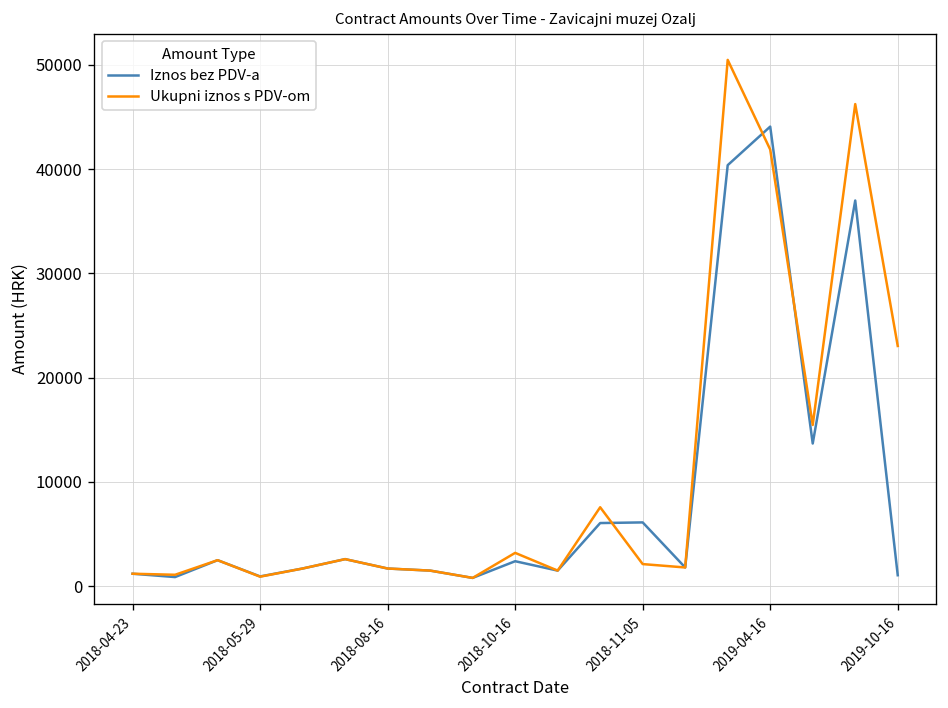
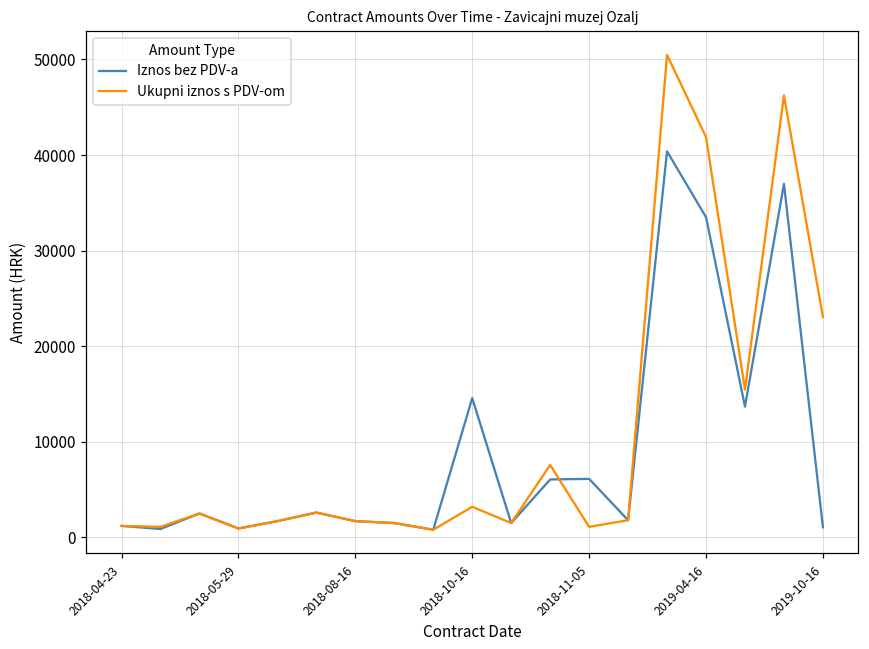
  {
    "Iznos bez PDV-a": {
-     "2018-10-16": 2000,
+     "2018-10-16": 15000,
      "2018-11-05": 6000,
-     "2019-04-16": 44000,
+     "2019-04-16": 34000,
      "2019-10-16": 1000
    },
    "Ukupni iznos s PDV-om": {
      "2018-10-16": 3000,
-     "2018-11-05": 2000,
+     "2018-11-05": 1000,
      "2019-04-16": 42000,
      "2019-10-16": 23000
    }
  }
